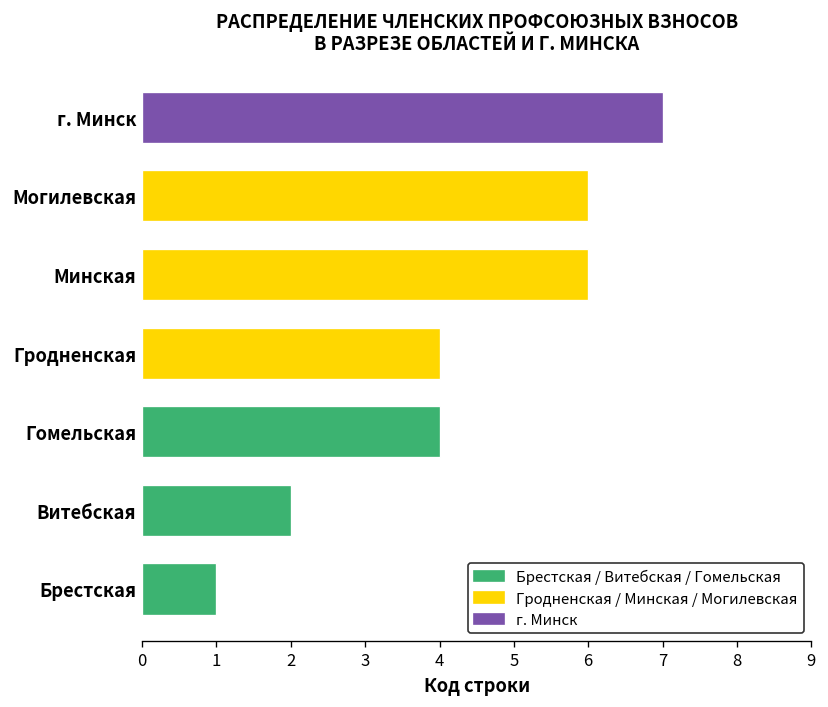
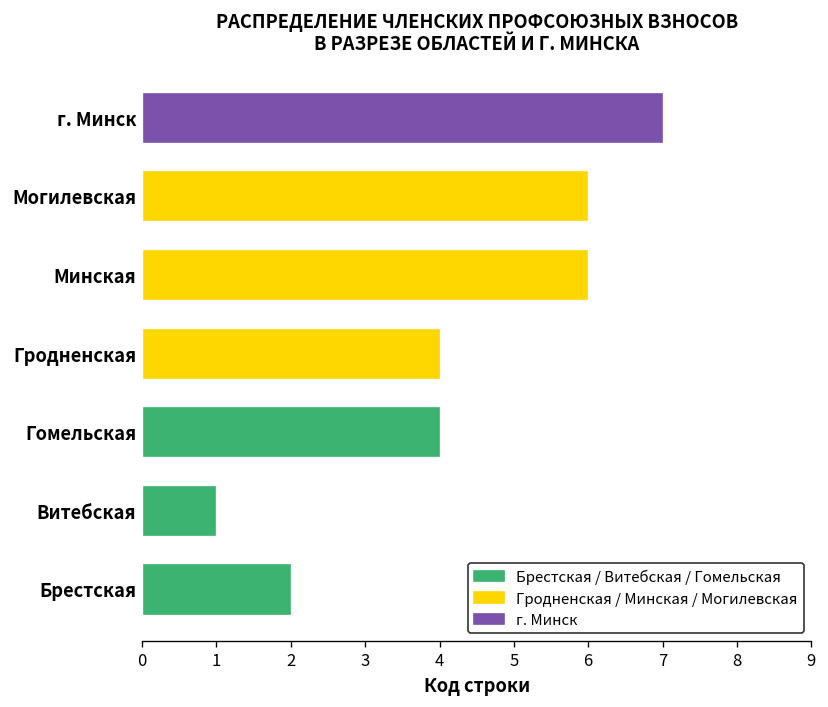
  {
    "г. Минск": 7,
    "Могилевская": 6,
    "Минская": 6,
    "Гродненская": 4,
    "Гомельская": 4,
-   "Витебская": 2,
-   "Брестская": 1
+   "Витебская": 1,
+   "Брестская": 2
  }
